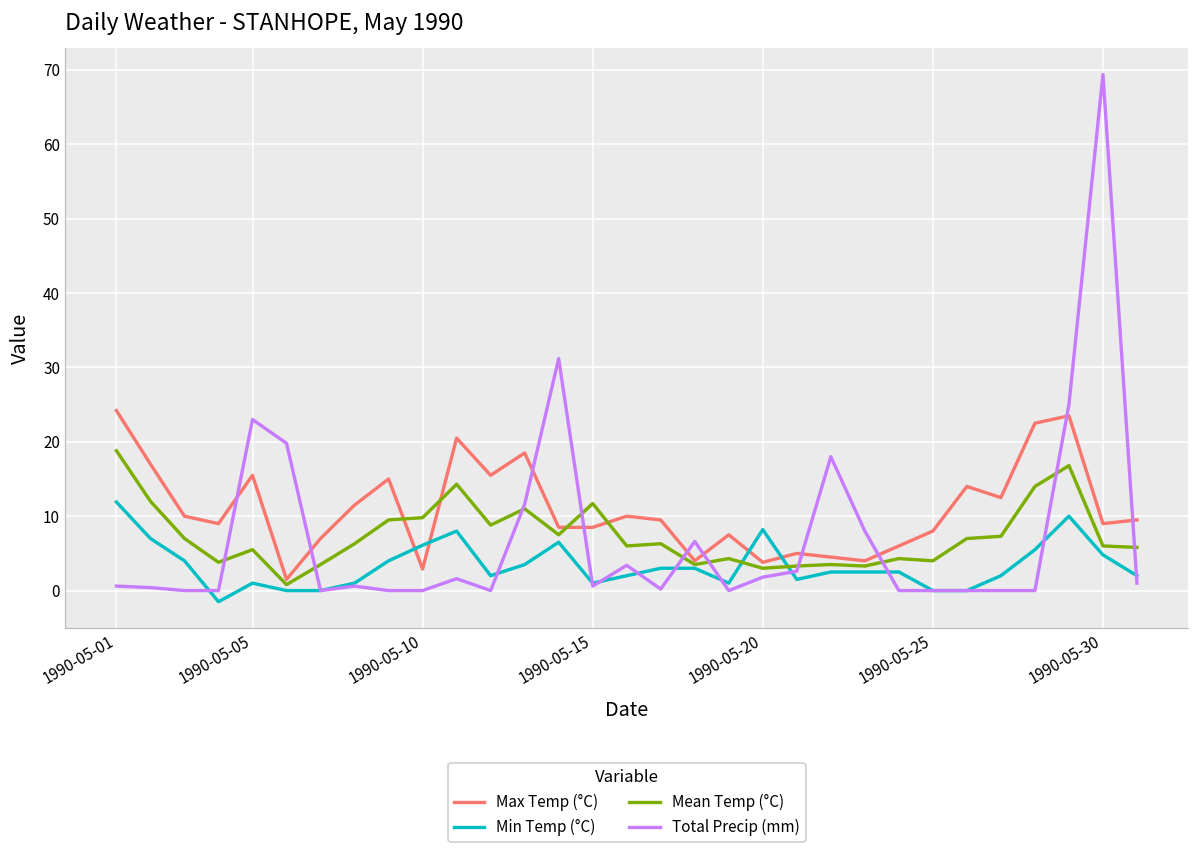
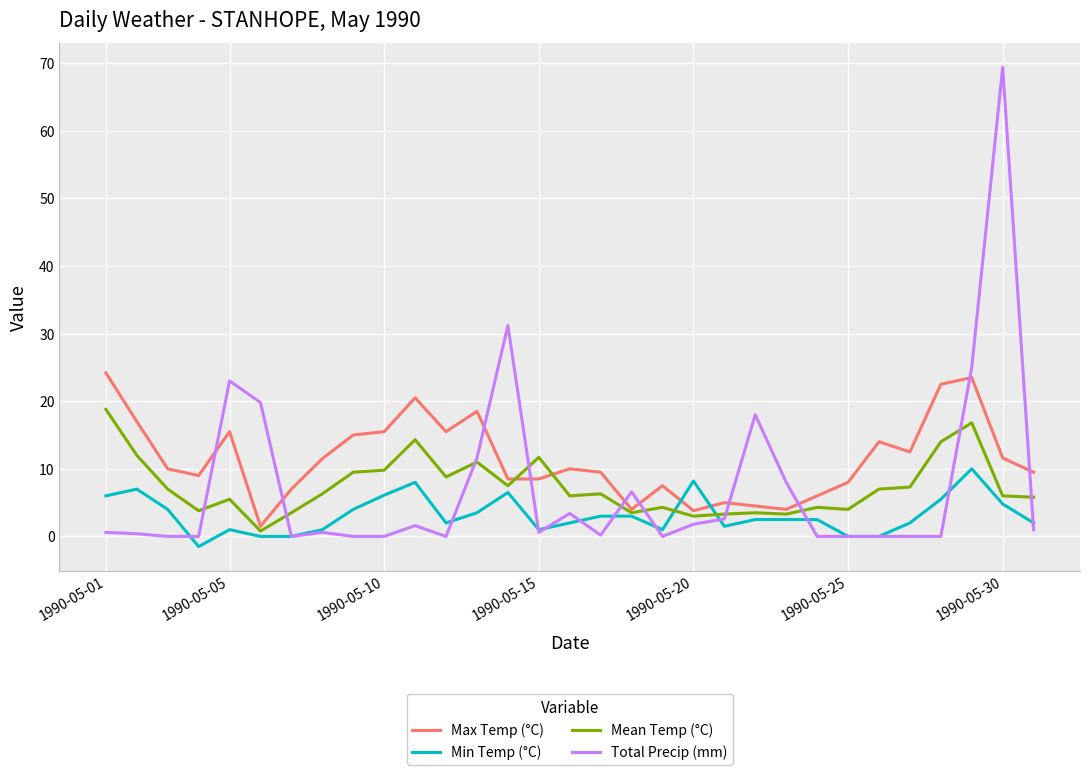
  {
    "Max Temp (°C)": {
      "1990-05-01": 24,
      "1990-05-05": 16,
-     "1990-05-10": 3,
+     "1990-05-10": 16,
      "1990-05-15": 9,
      "1990-05-20": 4,
      "1990-05-25": 8,
-     "1990-05-30": 9
+     "1990-05-30": 12
    },
    "Min Temp (°C)": {
-     "1990-05-01": 12,
+     "1990-05-01": 6,
      "1990-05-05": 1,
      "1990-05-10": 6,
      "1990-05-15": 1,
      "1990-05-20": 8,
      "1990-05-30": 5
    },
    "Mean Temp (°C)": {
      "1990-05-01": 19,
      "1990-05-05": 6,
      "1990-05-10": 10,
      "1990-05-15": 12,
      "1990-05-20": 3,
      "1990-05-25": 4,
      "1990-05-30": 6
    },
    "Total Precip (mm)": {
      "1990-05-01": 1,
      "1990-05-05": 23,
      "1990-05-10": 0,
      "1990-05-15": 1,
      "1990-05-20": 2,
      "1990-05-30": 69
    }
  }
